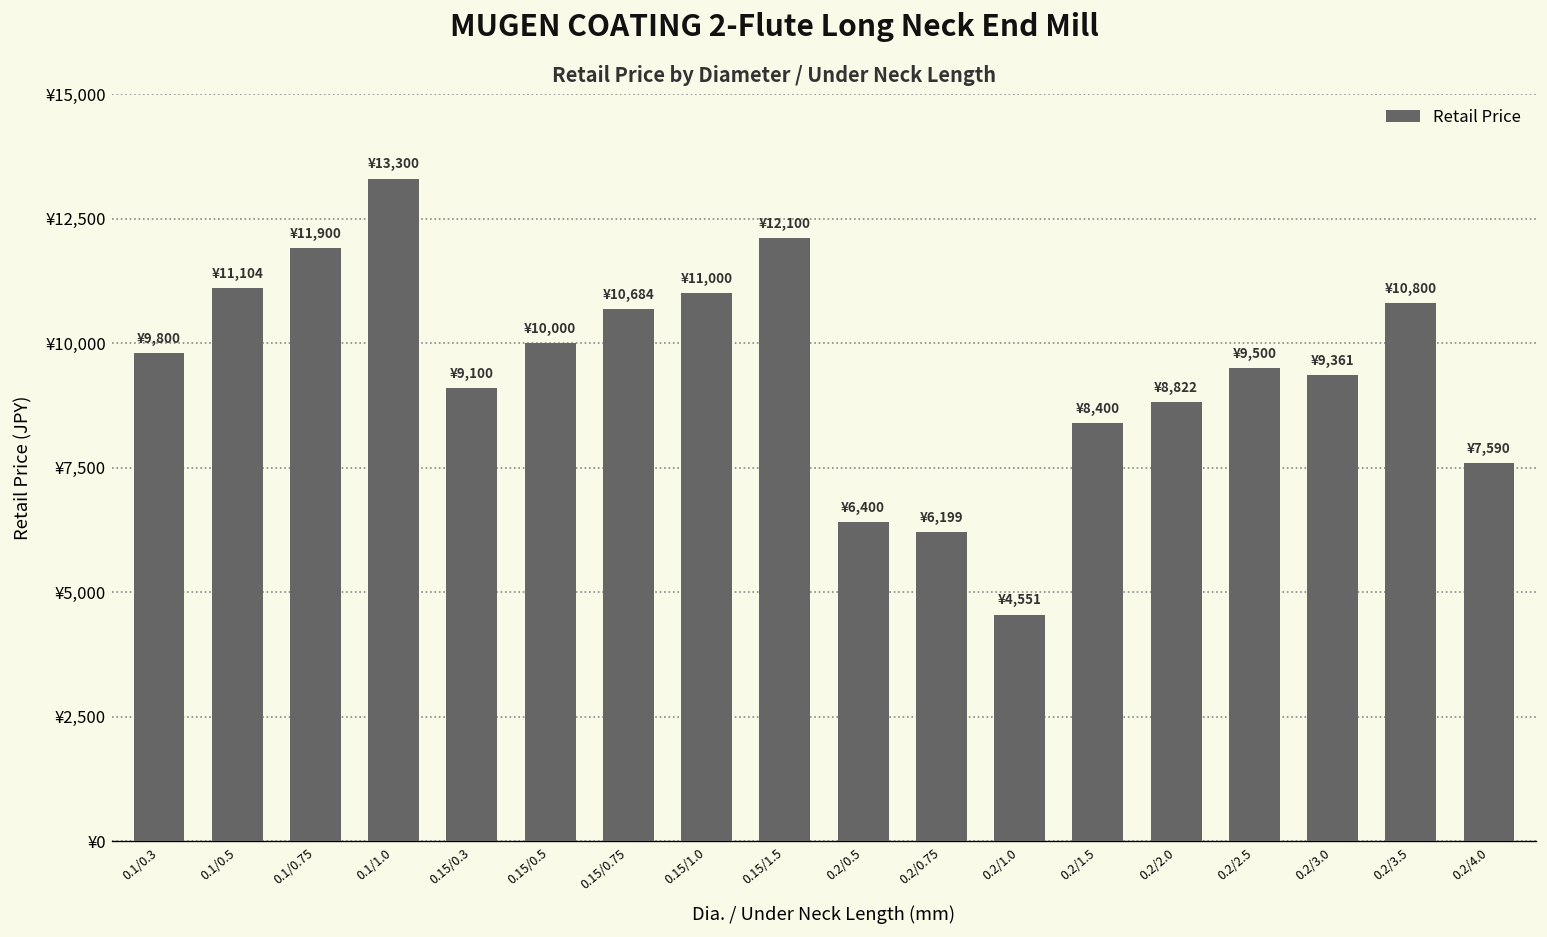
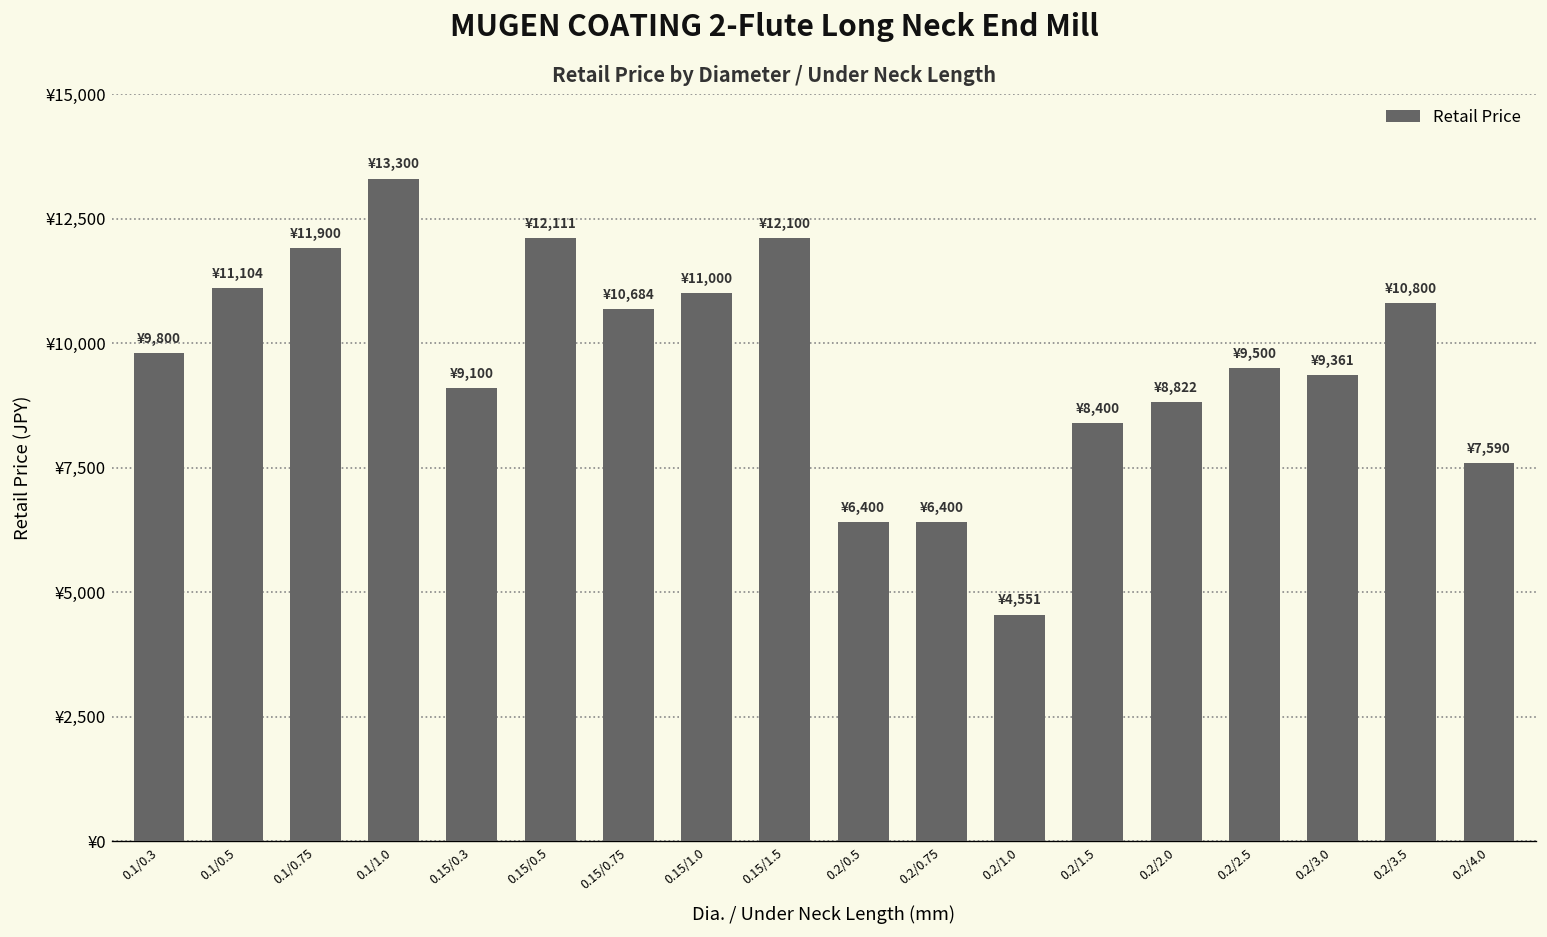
  {
    "0.1/0.3": "¥9,800",
    "0.1/0.5": "¥11,104",
    "0.1/0.75": "¥11,900",
    "0.1/1.0": "¥13,300",
    "0.15/0.3": "¥9,100",
-   "0.15/0.5": "¥10,000",
+   "0.15/0.5": "¥12,111",
    "0.15/0.75": "¥10,684",
    "0.15/1.0": "¥11,000",
    "0.15/1.5": "¥12,100",
    "0.2/0.5": "¥6,400",
-   "0.2/0.75": "¥6,199",
+   "0.2/0.75": "¥6,400",
    "0.2/1.0": "¥4,551",
    "0.2/1.5": "¥8,400",
    "0.2/2.0": "¥8,822",
    "0.2/2.5": "¥9,500",
    "0.2/3.0": "¥9,361",
    "0.2/3.5": "¥10,800",
    "0.2/4.0": "¥7,590"
  }
